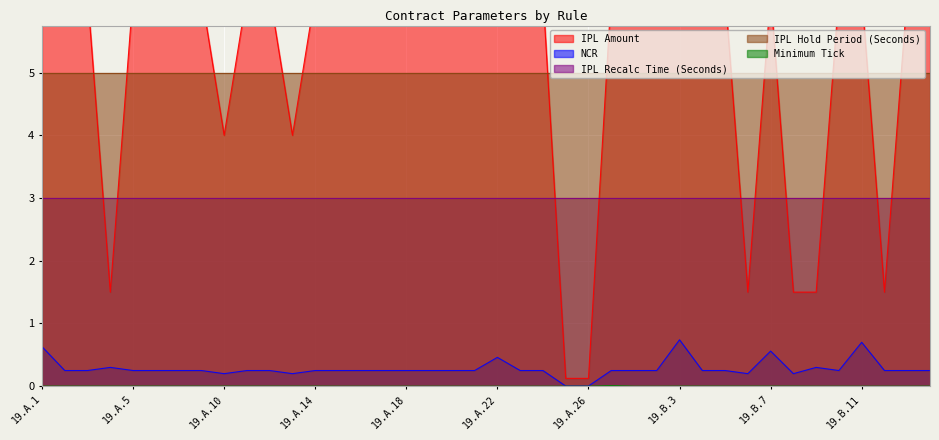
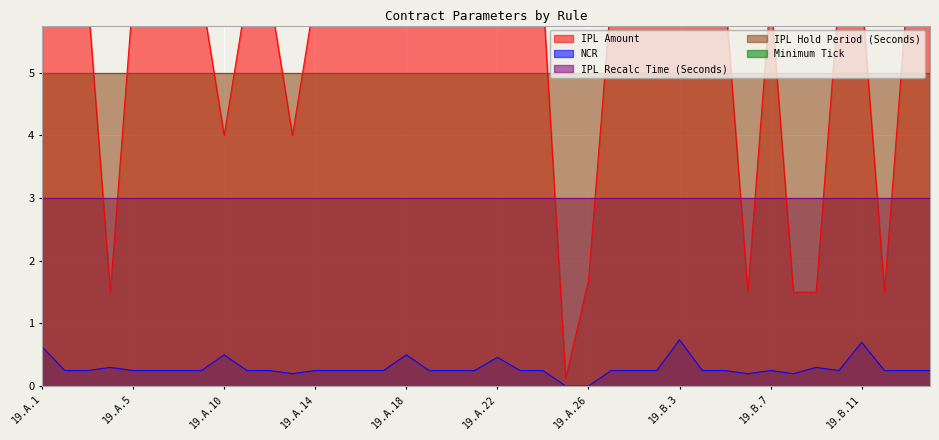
  {
    "IPL Amount": {
      "19.A.10": 4.0,
-     "19.A.26": 0.1
+     "19.A.26": 1.7
    },
    "NCR": {
      "19.A.1": 0.6,
      "19.A.5": 0.3,
-     "19.A.10": 0.2,
+     "19.A.10": 0.5,
      "19.A.14": 0.3,
-     "19.A.18": 0.3,
+     "19.A.18": 0.5,
      "19.A.22": 0.5,
      "19.B.3": 0.7,
-     "19.B.7": 0.6,
+     "19.B.7": 0.3,
      "19.B.11": 0.7
    },
    "IPL Recalc Time (Seconds)": {
      "19.A.1": 3.0,
      "19.A.5": 3.0,
      "19.A.10": 3.0,
      "19.A.14": 3.0,
      "19.A.18": 3.0,
      "19.A.22": 3.0,
      "19.A.26": 3.0,
      "19.B.3": 3.0,
      "19.B.7": 3.0,
      "19.B.11": 3.0
    },
    "IPL Hold Period (Seconds)": {
      "19.A.1": 5.0,
      "19.A.5": 5.0,
      "19.A.10": 5.0,
      "19.A.14": 5.0,
      "19.A.18": 5.0,
      "19.A.22": 5.0
    },
    "Minimum Tick": {
      "19.A.1": 0.0,
      "19.A.5": 0.0,
      "19.A.10": 0.0,
      "19.A.14": 0.0,
      "19.A.18": 0.0,
      "19.A.22": 0.0,
      "19.B.3": 0.0,
      "19.B.7": 0.0,
      "19.B.11": 0.0
    }
  }
